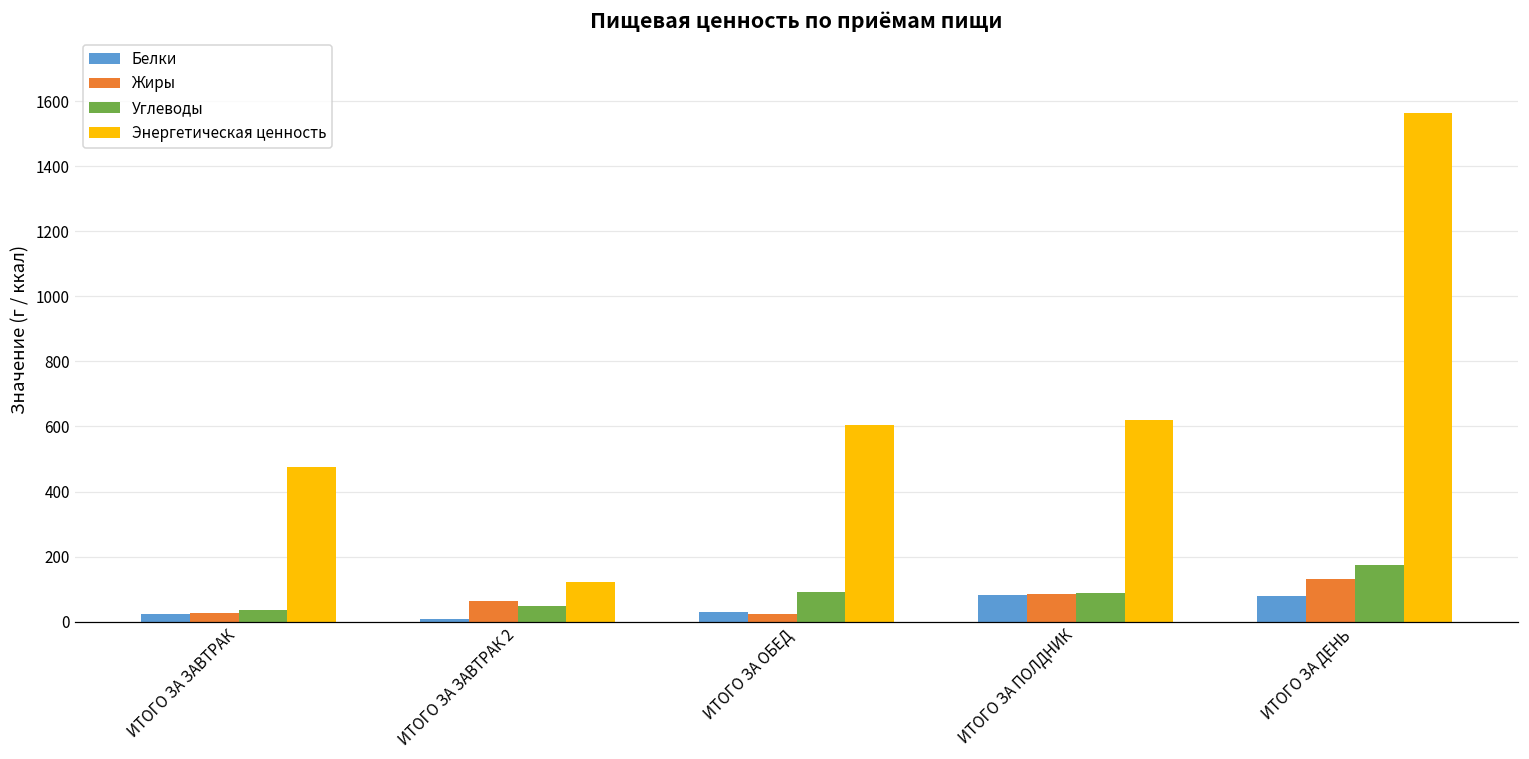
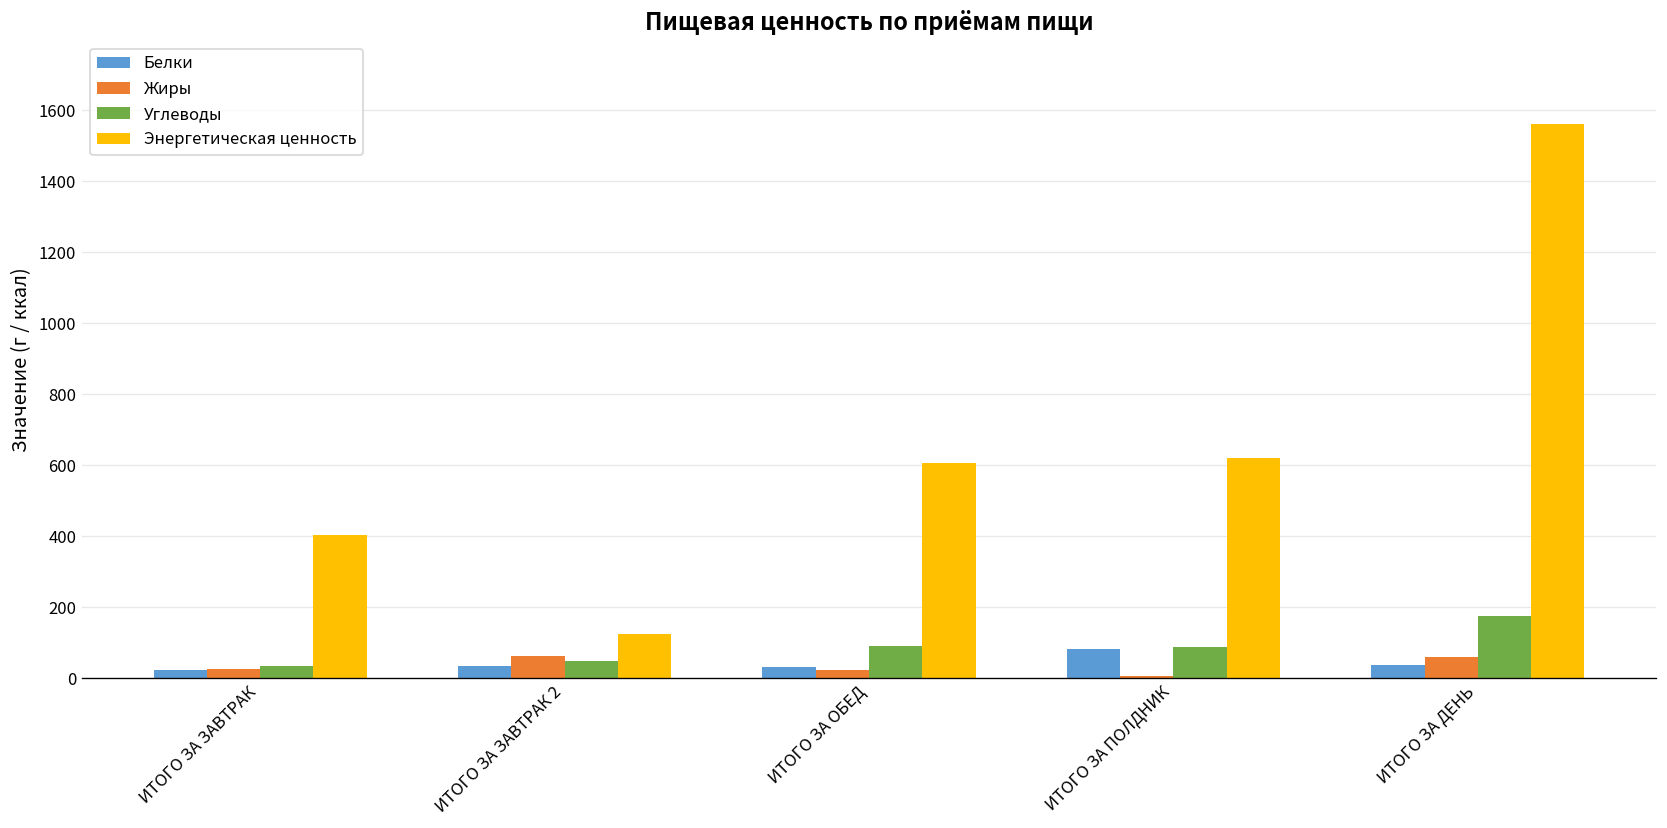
  {
    "Белки": {
      "ИТОГО ЗА ЗАВТРАК": 20,
-     "ИТОГО ЗА ЗАВТРАК 2": 10,
+     "ИТОГО ЗА ЗАВТРАК 2": 30,
      "ИТОГО ЗА ОБЕД": 30,
      "ИТОГО ЗА ПОЛДНИК": 80,
-     "ИТОГО ЗА ДЕНЬ": 80
+     "ИТОГО ЗА ДЕНЬ": 40
    },
    "Жиры": {
      "ИТОГО ЗА ЗАВТРАК": 30,
      "ИТОГО ЗА ЗАВТРАК 2": 60,
      "ИТОГО ЗА ОБЕД": 20,
-     "ИТОГО ЗА ПОЛДНИК": 90,
-     "ИТОГО ЗА ДЕНЬ": 130
+     "ИТОГО ЗА ПОЛДНИК": 10,
+     "ИТОГО ЗА ДЕНЬ": 60
    },
    "Углеводы": {
      "ИТОГО ЗА ЗАВТРАК": 40,
      "ИТОГО ЗА ЗАВТРАК 2": 50,
      "ИТОГО ЗА ОБЕД": 90,
      "ИТОГО ЗА ПОЛДНИК": 90,
      "ИТОГО ЗА ДЕНЬ": 180
    },
    "Энергетическая ценность": {
-     "ИТОГО ЗА ЗАВТРАК": 480,
+     "ИТОГО ЗА ЗАВТРАК": 400,
      "ИТОГО ЗА ЗАВТРАК 2": 120,
      "ИТОГО ЗА ОБЕД": 610,
      "ИТОГО ЗА ПОЛДНИК": 620,
      "ИТОГО ЗА ДЕНЬ": 1560
    }
  }
